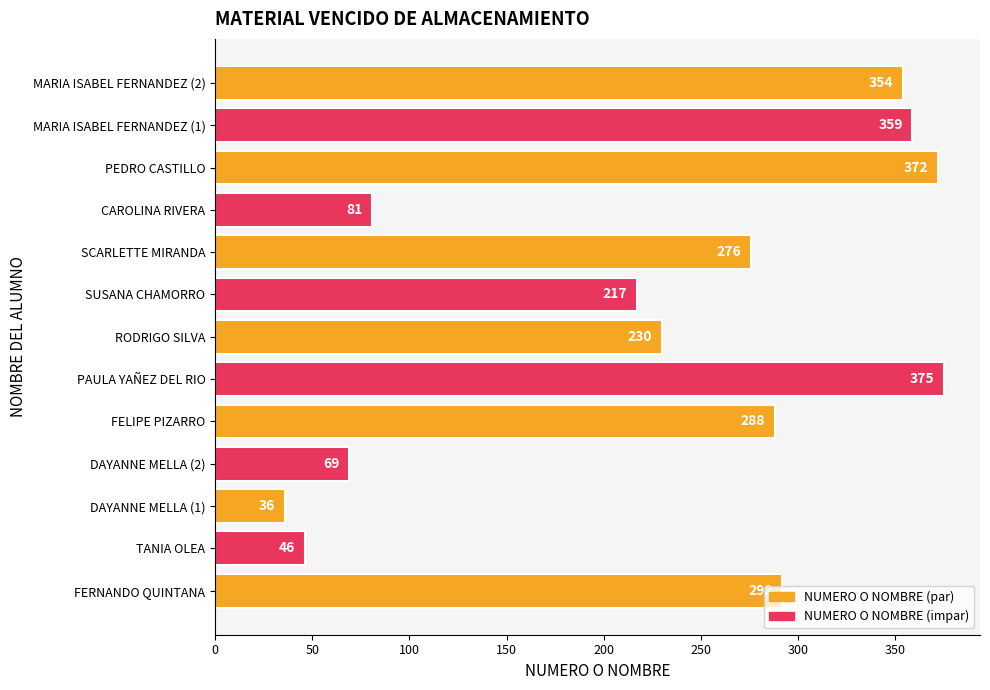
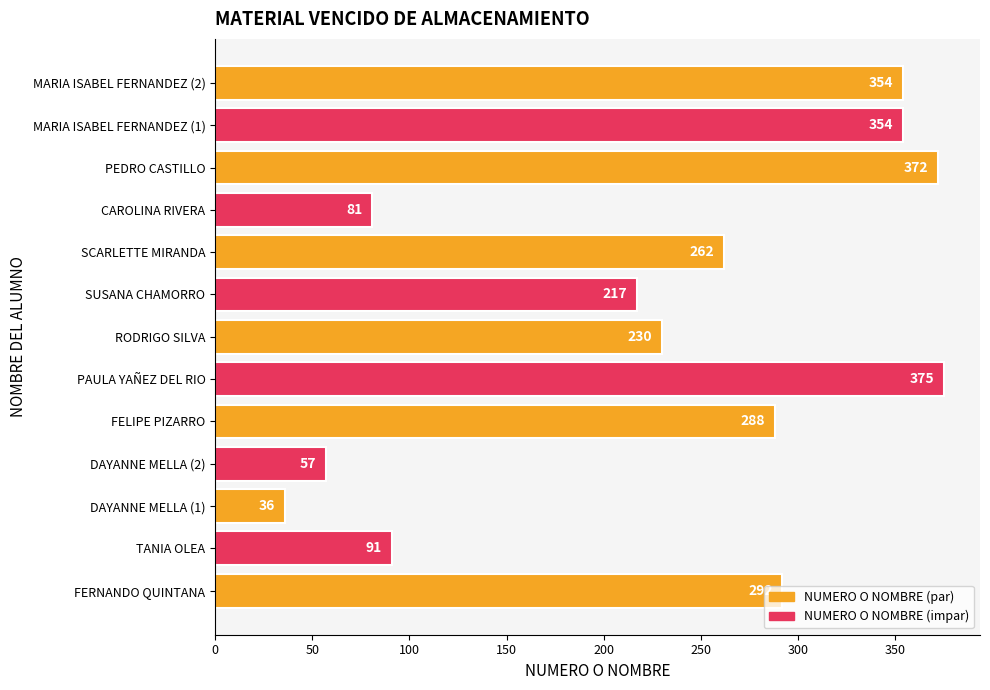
  {
    "MARIA ISABEL FERNANDEZ (2)": 354,
-   "MARIA ISABEL FERNANDEZ (1)": 359,
+   "MARIA ISABEL FERNANDEZ (1)": 354,
    "PEDRO CASTILLO": 372,
    "CAROLINA RIVERA": 81,
-   "SCARLETTE MIRANDA": 276,
+   "SCARLETTE MIRANDA": 262,
    "SUSANA CHAMORRO": 217,
    "RODRIGO SILVA": 230,
    "PAULA YAÑEZ DEL RIO": 375,
    "FELIPE PIZARRO": 288,
-   "DAYANNE MELLA (2)": 69,
+   "DAYANNE MELLA (2)": 57,
    "DAYANNE MELLA (1)": 36,
-   "TANIA OLEA": 46
+   "TANIA OLEA": 91
  }
